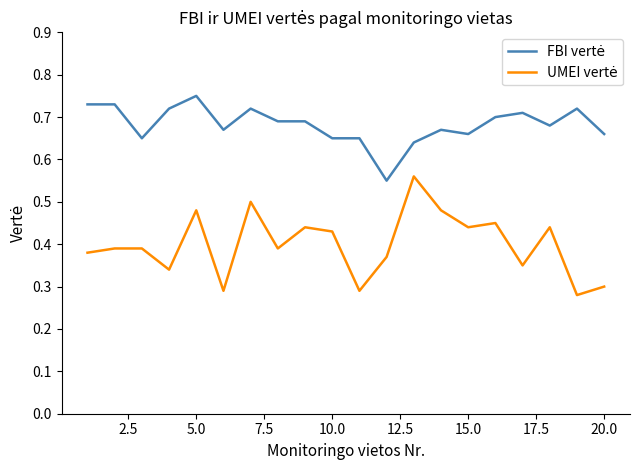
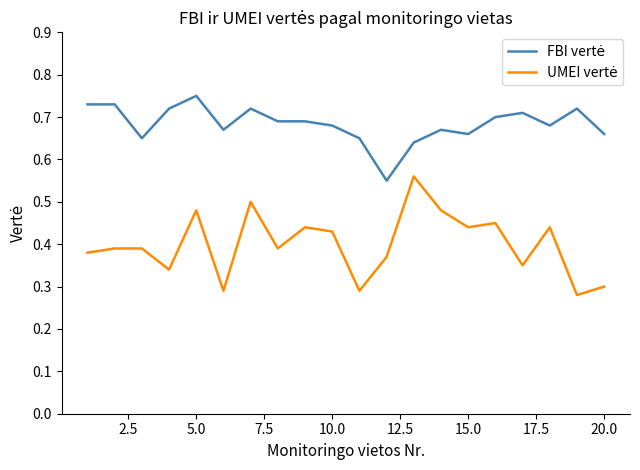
  {
    "FBI vertė": {
      "5.0": 0.75,
-     "10.0": 0.65,
+     "10.0": 0.68,
      "15.0": 0.66,
      "20.0": 0.66
    },
    "UMEI vertė": {
      "5.0": 0.48,
      "10.0": 0.43,
      "15.0": 0.44,
      "20.0": 0.30
    }
  }
